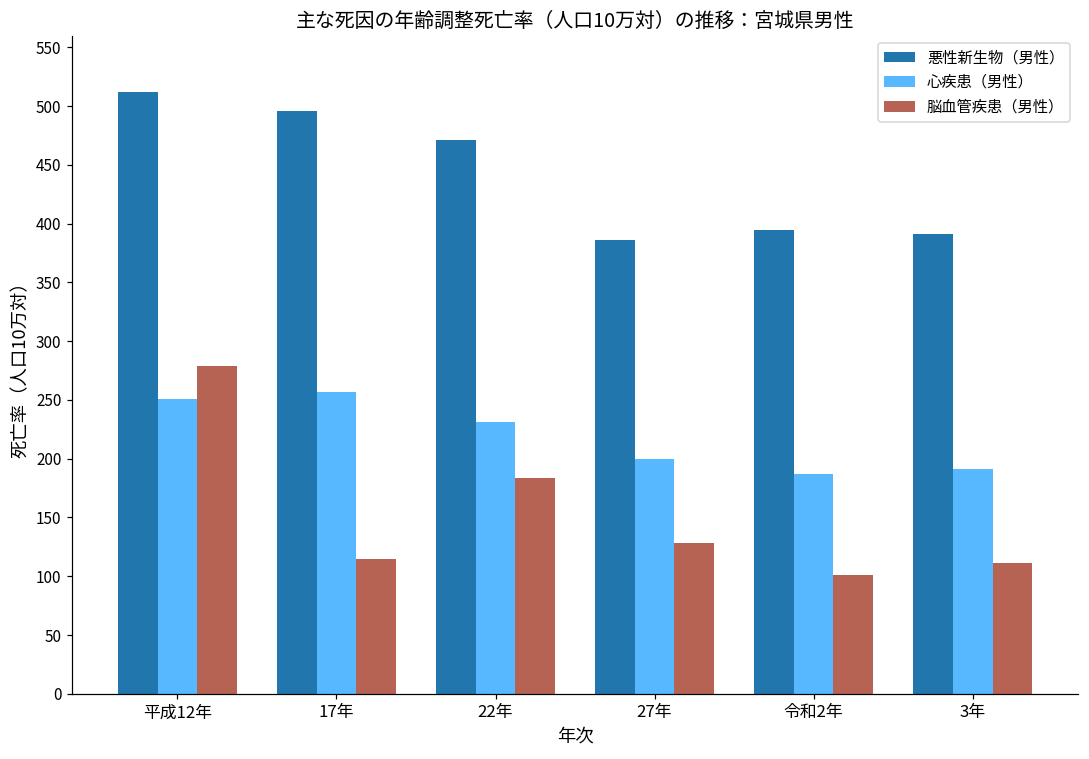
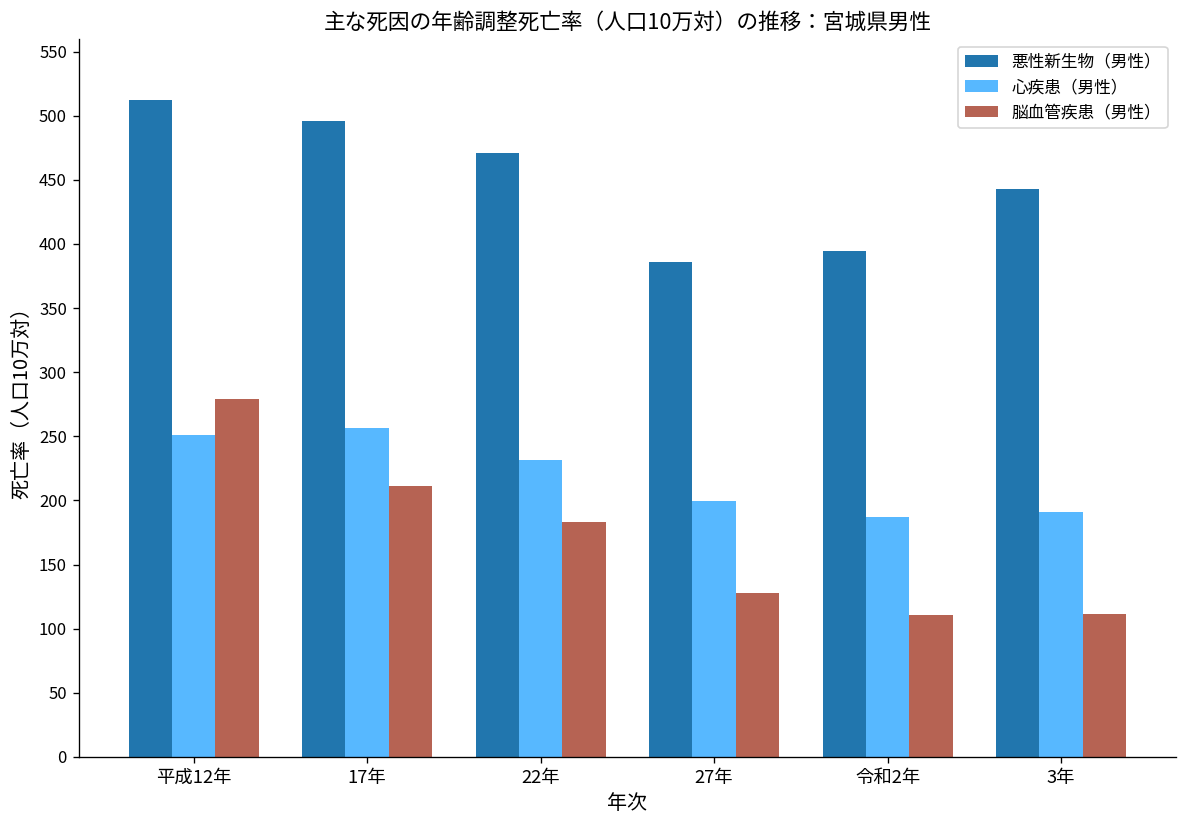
  {
    "悪性新生物（男性）": {
      "平成12年": 512,
      "17年": 496,
      "22年": 471,
      "27年": 386,
      "令和2年": 394,
-     "3年": 392
+     "3年": 443
    },
    "心疾患（男性）": {
      "平成12年": 251,
      "17年": 257,
      "22年": 232,
      "27年": 200,
      "令和2年": 187,
      "3年": 191
    },
    "脳血管疾患（男性）": {
      "平成12年": 279,
-     "17年": 114,
+     "17年": 211,
      "22年": 183,
      "27年": 128,
-     "令和2年": 101,
+     "令和2年": 111,
      "3年": 112
    }
  }
